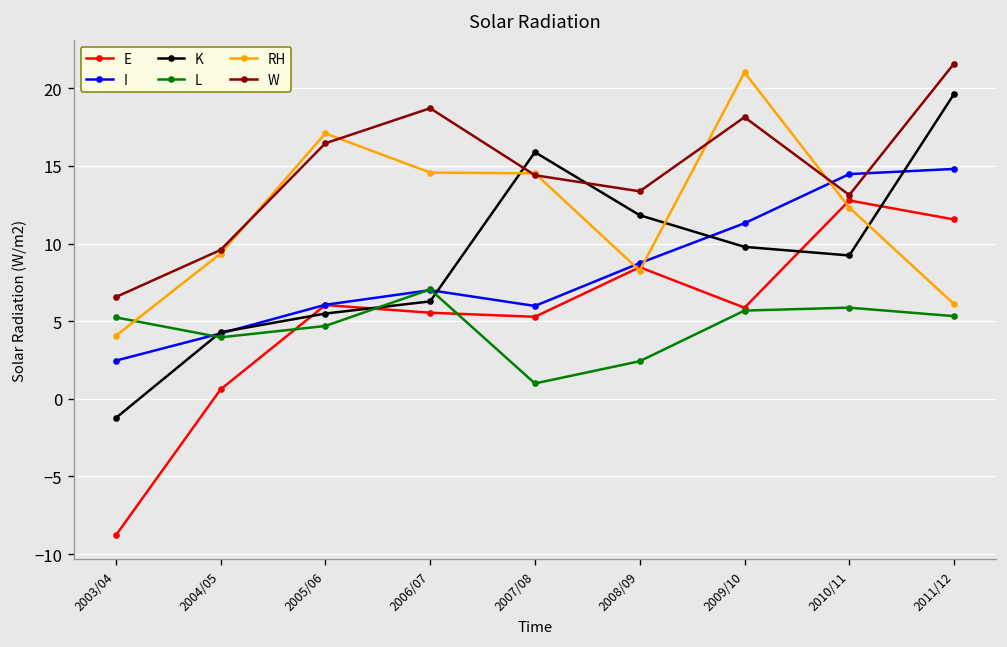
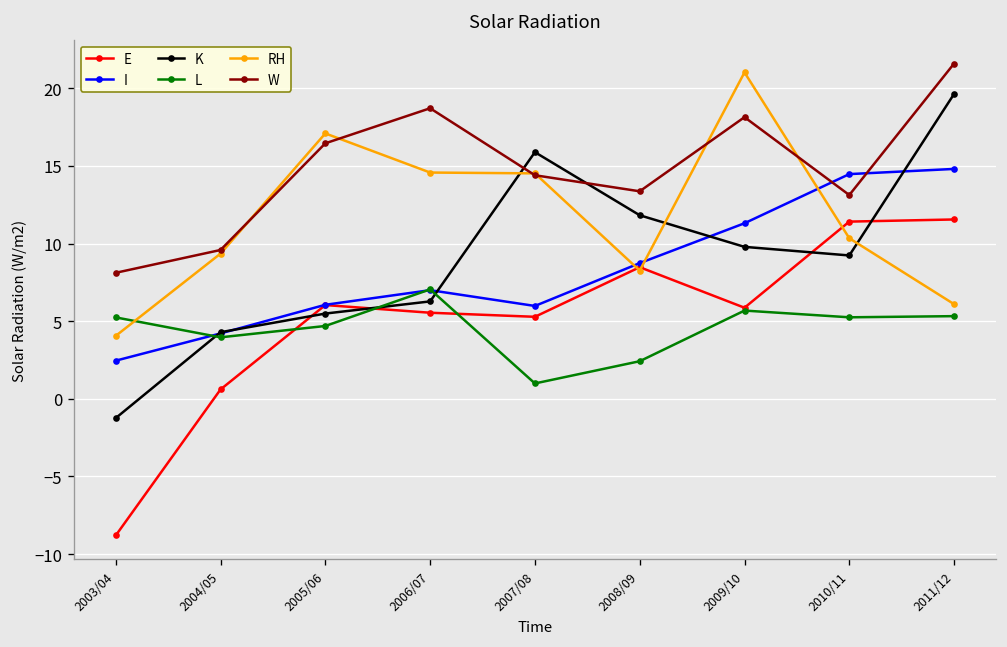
  {
    "E": {
      "2003/04": -8.8,
      "2004/05": 0.6,
      "2006/07": 5.5,
      "2007/08": 5.3,
      "2008/09": 8.5,
-     "2010/11": 12.8,
+     "2010/11": 11.4,
      "2011/12": 11.6
    },
    "I": {
      "2003/04": 2.5,
      "2007/08": 6.0,
      "2008/09": 8.7,
      "2009/10": 11.3,
      "2010/11": 14.5,
      "2011/12": 14.8
    },
    "K": {
      "2003/04": -1.2,
      "2005/06": 5.5,
      "2006/07": 6.3,
      "2007/08": 15.9,
      "2008/09": 11.8,
      "2009/10": 9.8,
      "2010/11": 9.2,
      "2011/12": 19.6
    },
    "L": {
      "2003/04": 5.2,
      "2004/05": 4.0,
      "2005/06": 4.7,
      "2007/08": 1.0,
      "2008/09": 2.4,
-     "2010/11": 5.9,
+     "2010/11": 5.3,
      "2011/12": 5.3
    },
    "RH": {
      "2003/04": 4.1,
      "2004/05": 9.4,
      "2005/06": 17.1,
      "2006/07": 14.6,
      "2008/09": 8.3,
      "2009/10": 21.0,
-     "2010/11": 12.3,
+     "2010/11": 10.3,
      "2011/12": 6.1
    },
    "W": {
-     "2003/04": 6.6,
+     "2003/04": 8.1,
      "2004/05": 9.6,
      "2005/06": 16.5,
      "2006/07": 18.7,
      "2008/09": 13.4,
      "2009/10": 18.1,
      "2010/11": 13.1,
      "2011/12": 21.6
    }
  }
